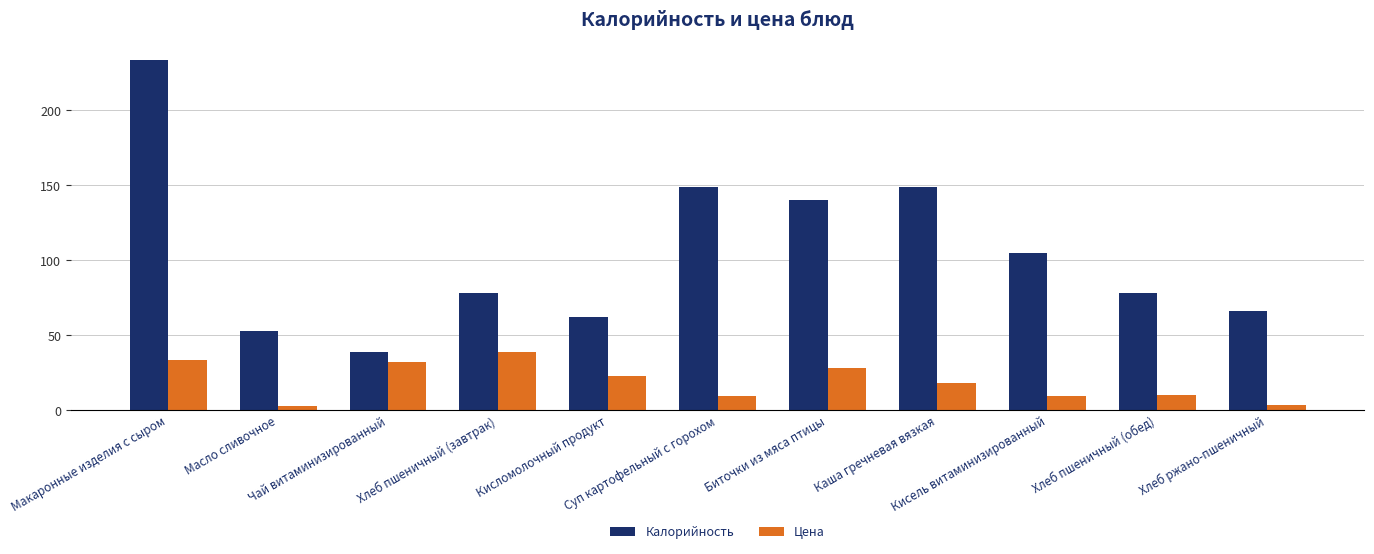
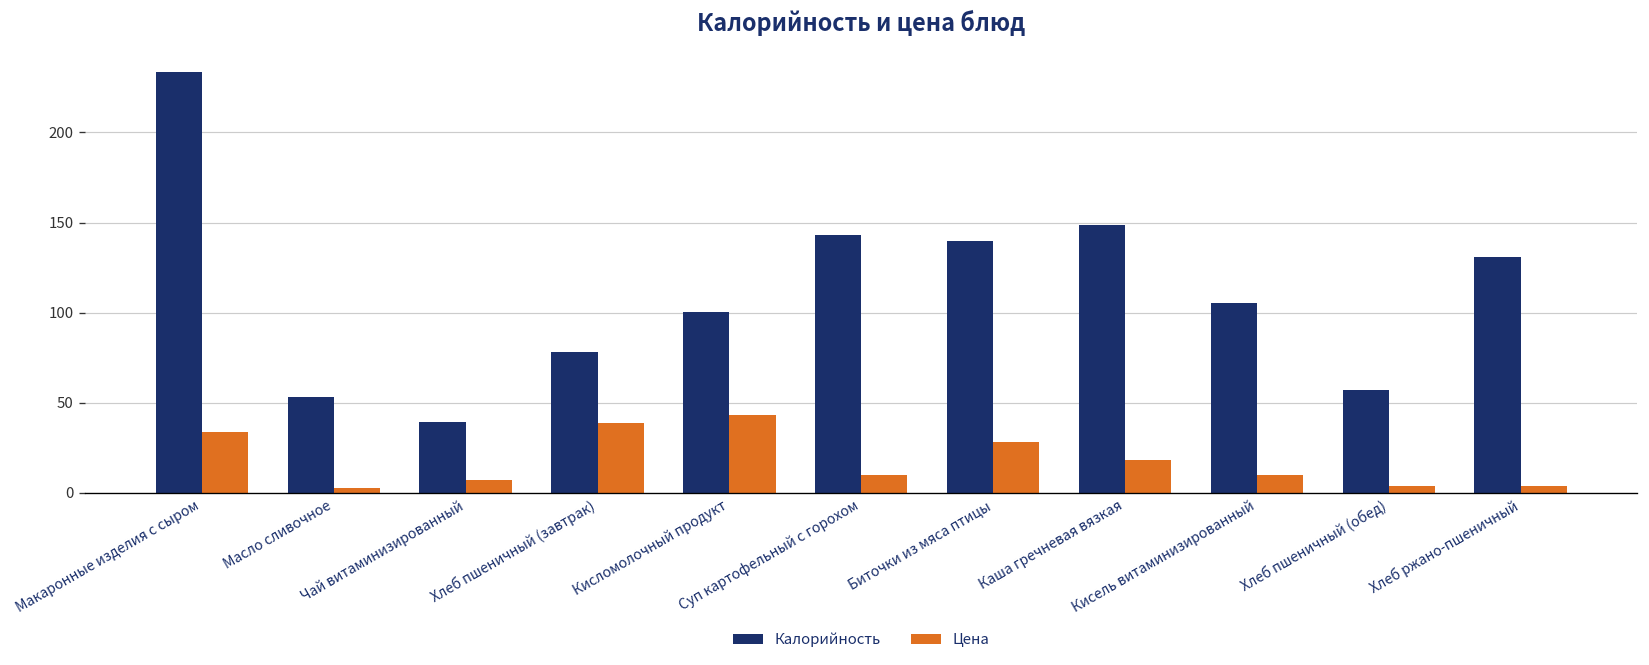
  {
    "Калорийность": {
      "Макаронные изделия с сыром": 234,
      "Масло сливочное": 53,
      "Чай витаминизированный": 39,
      "Хлеб пшеничный (завтрак)": 78,
-     "Кисломолочный продукт": 62,
-     "Суп картофельный с горохом": 149,
+     "Кисломолочный продукт": 101,
+     "Суп картофельный с горохом": 143,
      "Биточки из мяса птицы": 140,
      "Каша гречневая вязкая": 149,
      "Кисель витаминизированный": 105,
-     "Хлеб пшеничный (обед)": 78,
-     "Хлеб ржано-пшеничный": 66
+     "Хлеб пшеничный (обед)": 57,
+     "Хлеб ржано-пшеничный": 131
    },
    "Цена": {
      "Макаронные изделия с сыром": 34,
      "Масло сливочное": 3,
-     "Чай витаминизированный": 32,
+     "Чай витаминизированный": 7,
      "Хлеб пшеничный (завтрак)": 39,
-     "Кисломолочный продукт": 23,
+     "Кисломолочный продукт": 43,
      "Суп картофельный с горохом": 10,
      "Биточки из мяса птицы": 28,
      "Каша гречневая вязкая": 18,
      "Кисель витаминизированный": 10,
-     "Хлеб пшеничный (обед)": 10,
+     "Хлеб пшеничный (обед)": 4,
      "Хлеб ржано-пшеничный": 4
    }
  }
